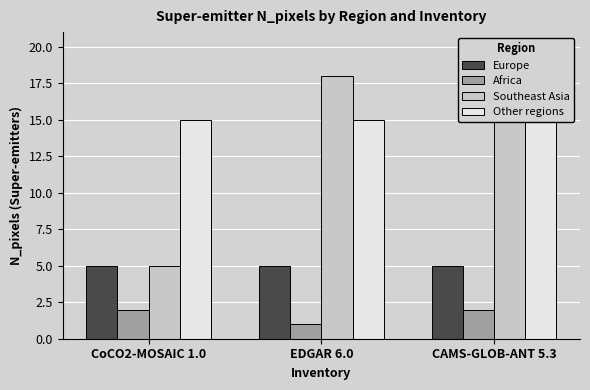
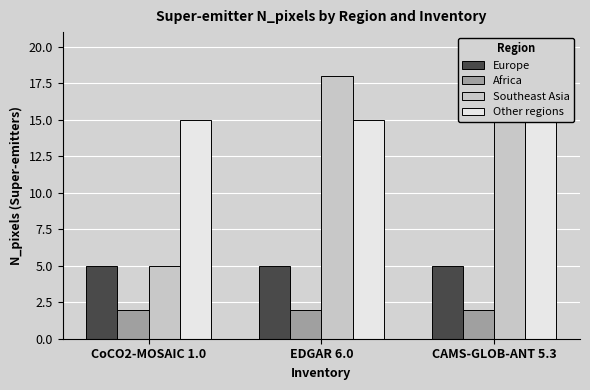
  {
    "Europe": {
      "CoCO2-MOSAIC 1.0": 5,
      "EDGAR 6.0": 5,
      "CAMS-GLOB-ANT 5.3": 5
    },
    "Africa": {
      "CoCO2-MOSAIC 1.0": 2,
-     "EDGAR 6.0": 1,
+     "EDGAR 6.0": 2,
      "CAMS-GLOB-ANT 5.3": 2
    }
  }
